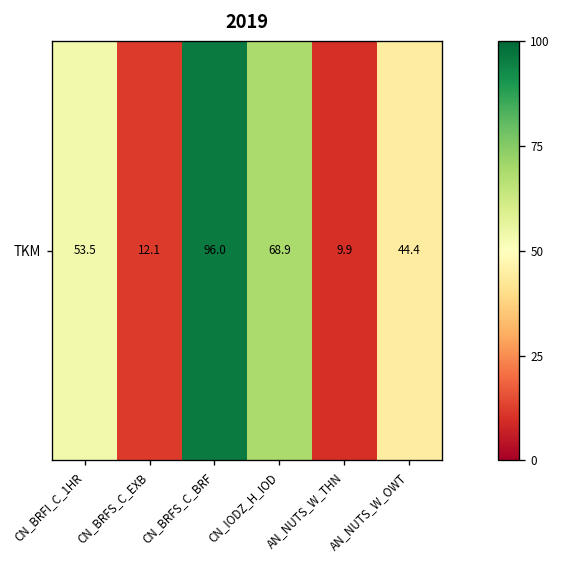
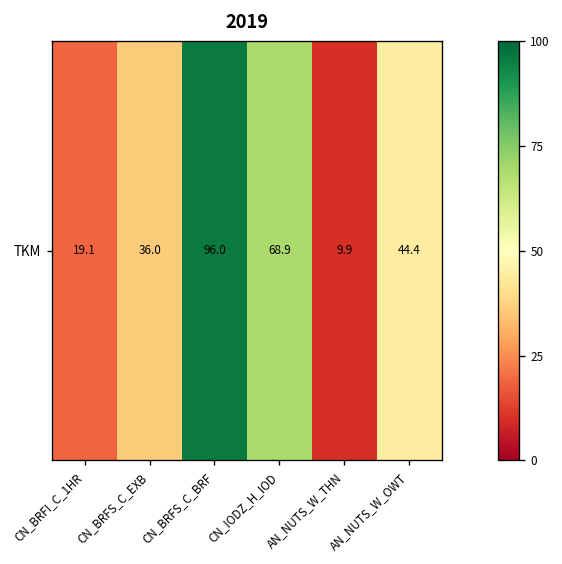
  {
    "TKM": {
-     "CN_BRFI_C_1HR": 53.5,
-     "CN_BRFS_C_EXB": 12.1,
+     "CN_BRFI_C_1HR": 19.1,
+     "CN_BRFS_C_EXB": 36.0,
      "CN_BRFS_C_BRF": 96.0,
      "CN_IODZ_H_IOD": 68.9,
      "AN_NUTS_W_THN": 9.9,
      "AN_NUTS_W_OWT": 44.4
    }
  }
